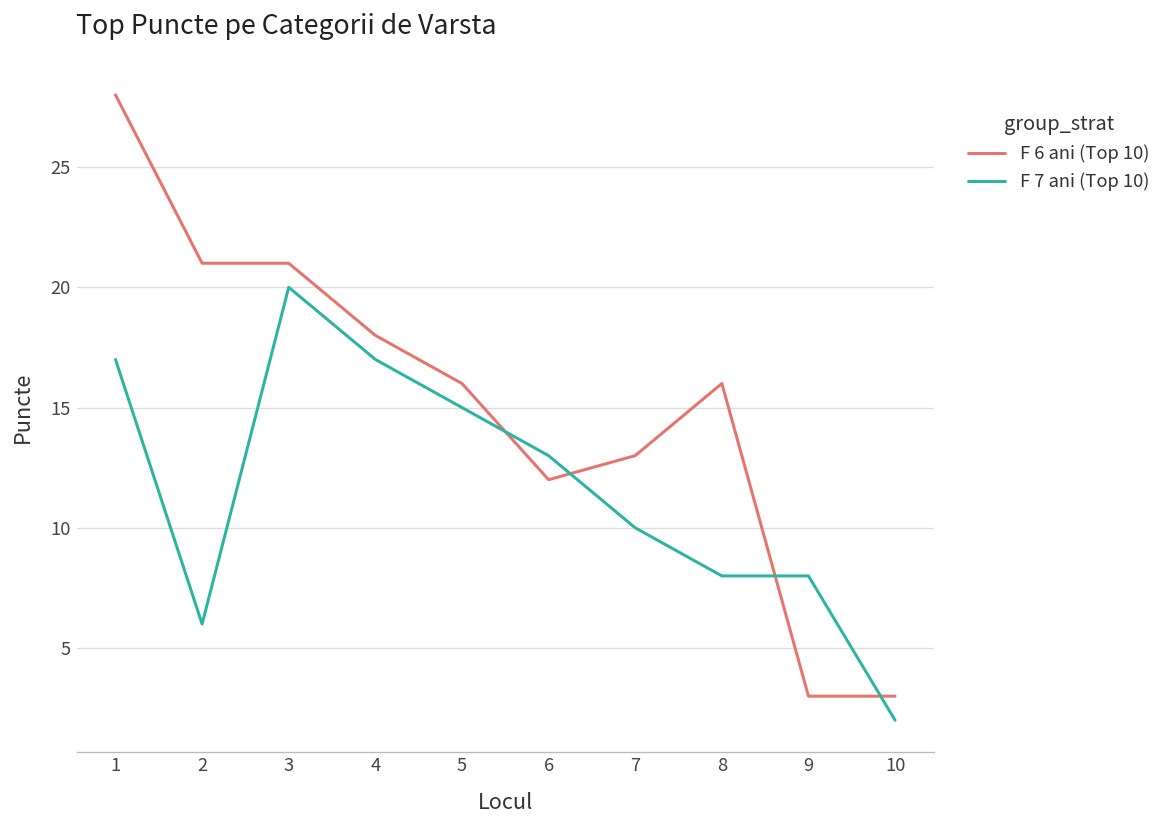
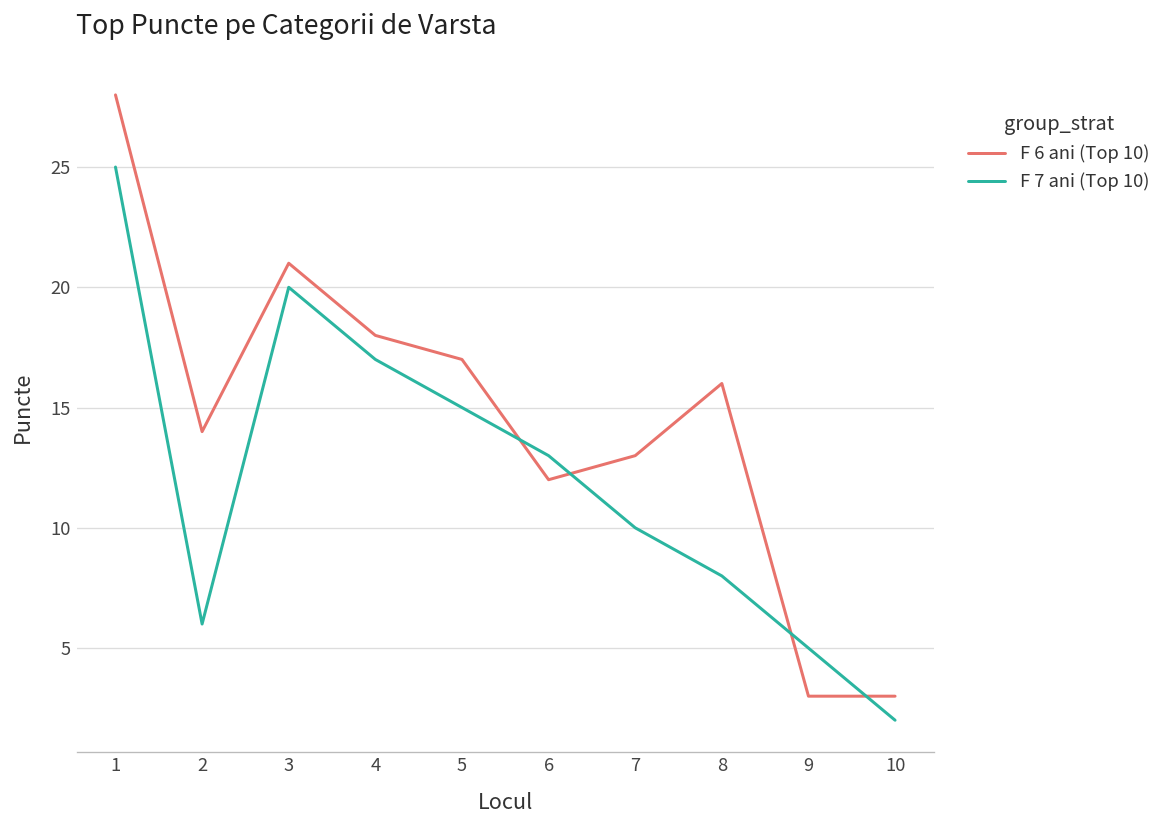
  {
    "F 6 ani (Top 10)": {
      "1": 28,
-     "2": 21,
+     "2": 14,
      "3": 21,
      "4": 18,
-     "5": 16,
+     "5": 17,
      "6": 12,
      "7": 13,
      "8": 16,
      "9": 3,
      "10": 3
    },
    "F 7 ani (Top 10)": {
-     "1": 17,
+     "1": 25,
      "2": 6,
      "3": 20,
      "4": 17,
      "5": 15,
      "6": 13,
      "7": 10,
      "8": 8,
-     "9": 8,
+     "9": 5,
      "10": 2
    }
  }
